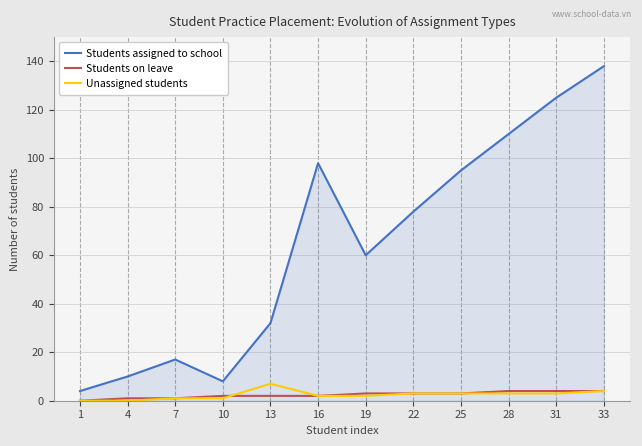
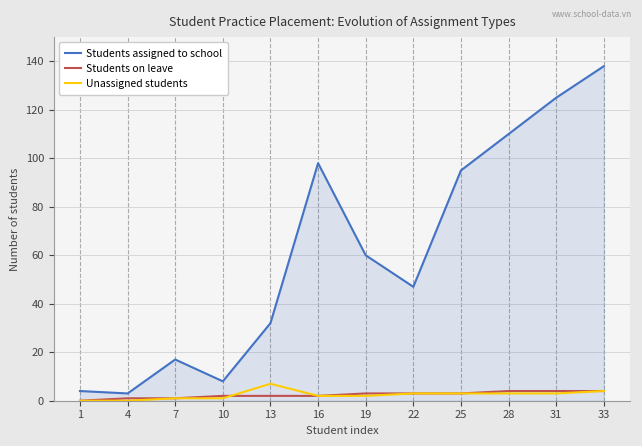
  {
    "Students assigned to school": {
      "1": 4,
-     "4": 10,
+     "4": 3,
      "7": 17,
      "10": 8,
      "13": 32,
      "16": 98,
      "19": 60,
-     "22": 78,
+     "22": 47,
      "25": 95,
      "28": 110,
      "31": 125,
      "33": 138
    },
    "Students on leave": {
      "13": 2
    },
    "Unassigned students": {
      "13": 7
    }
  }
